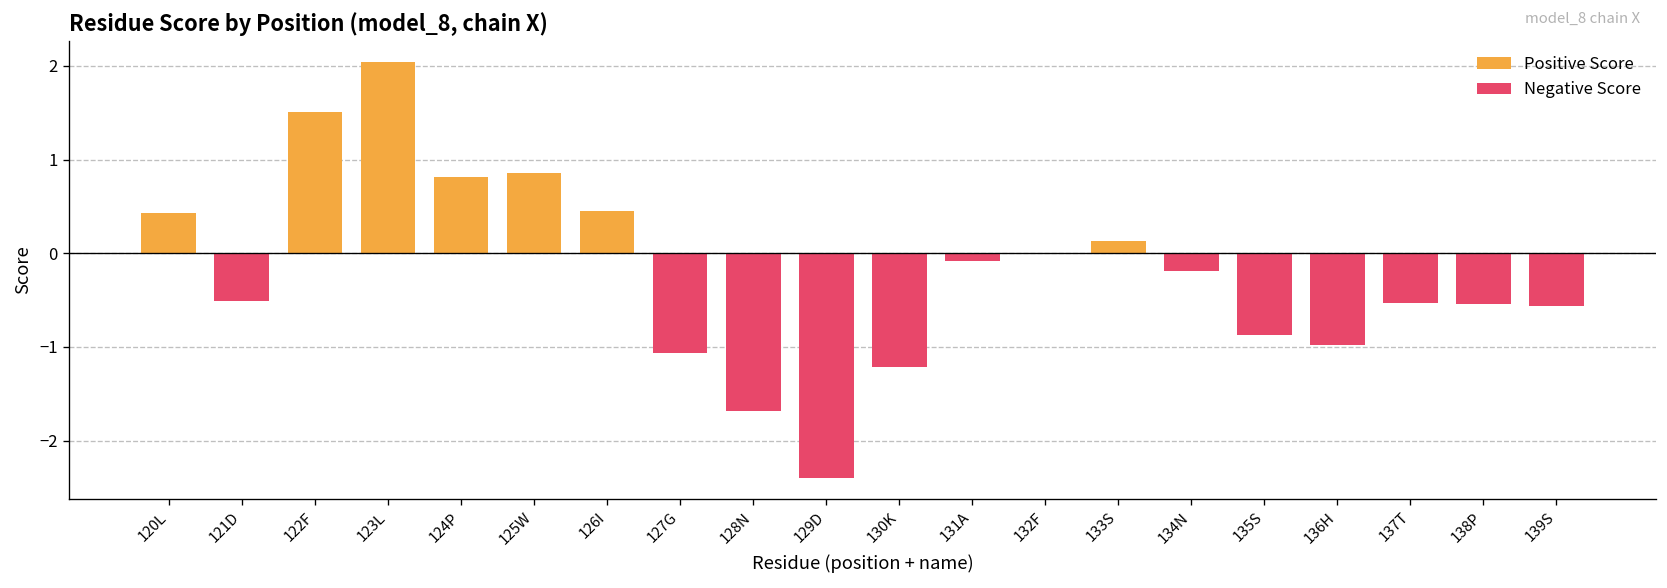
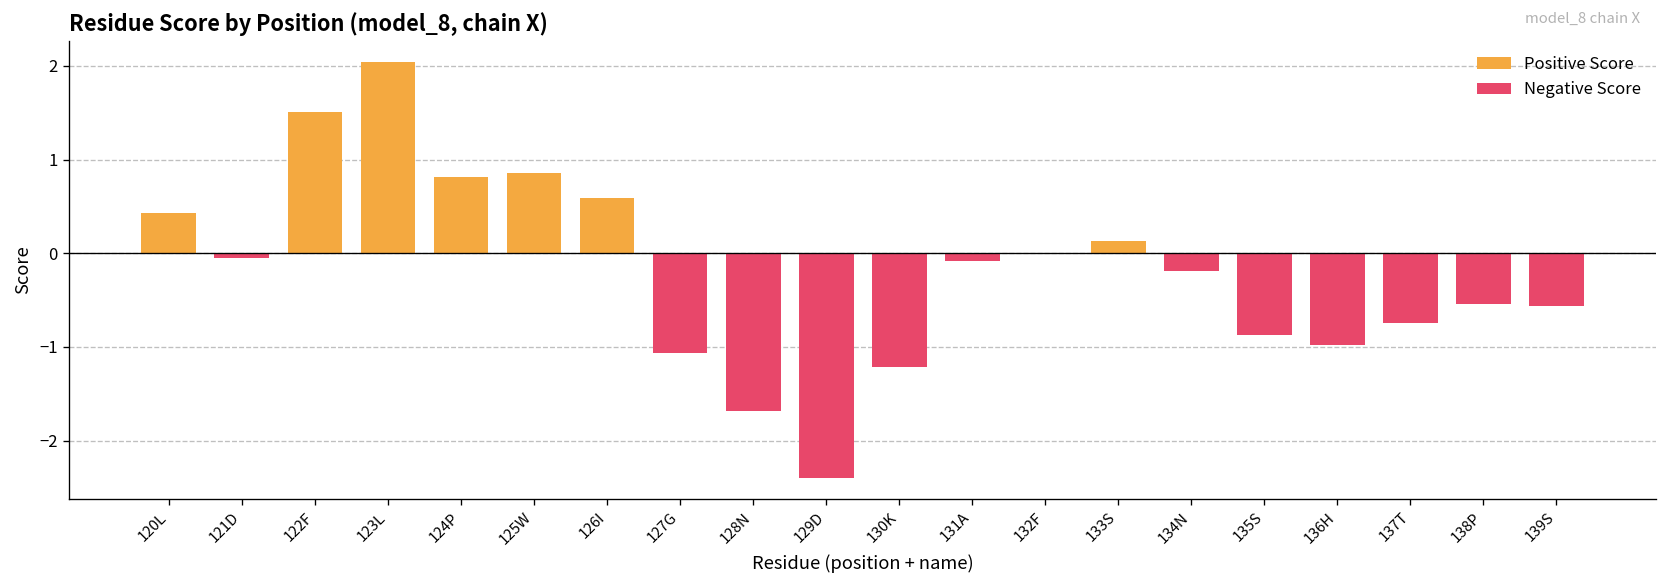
  {
    "Positive Score": {
      "120L": 0.4,
      "122F": 1.5,
      "123L": 2.0,
      "124P": 0.8,
      "125W": 0.9,
-     "126I": 0.5,
+     "126I": 0.6,
      "132F": 0.0,
      "133S": 0.1
    },
    "Negative Score": {
-     "121D": -0.5,
+     "121D": -0.1,
      "127G": -1.1,
      "128N": -1.7,
      "129D": -2.4,
      "130K": -1.2,
      "131A": -0.1,
      "134N": -0.2,
      "135S": -0.9,
      "136H": -1.0,
-     "137T": -0.5,
+     "137T": -0.7,
      "138P": -0.5,
      "139S": -0.6
    }
  }
